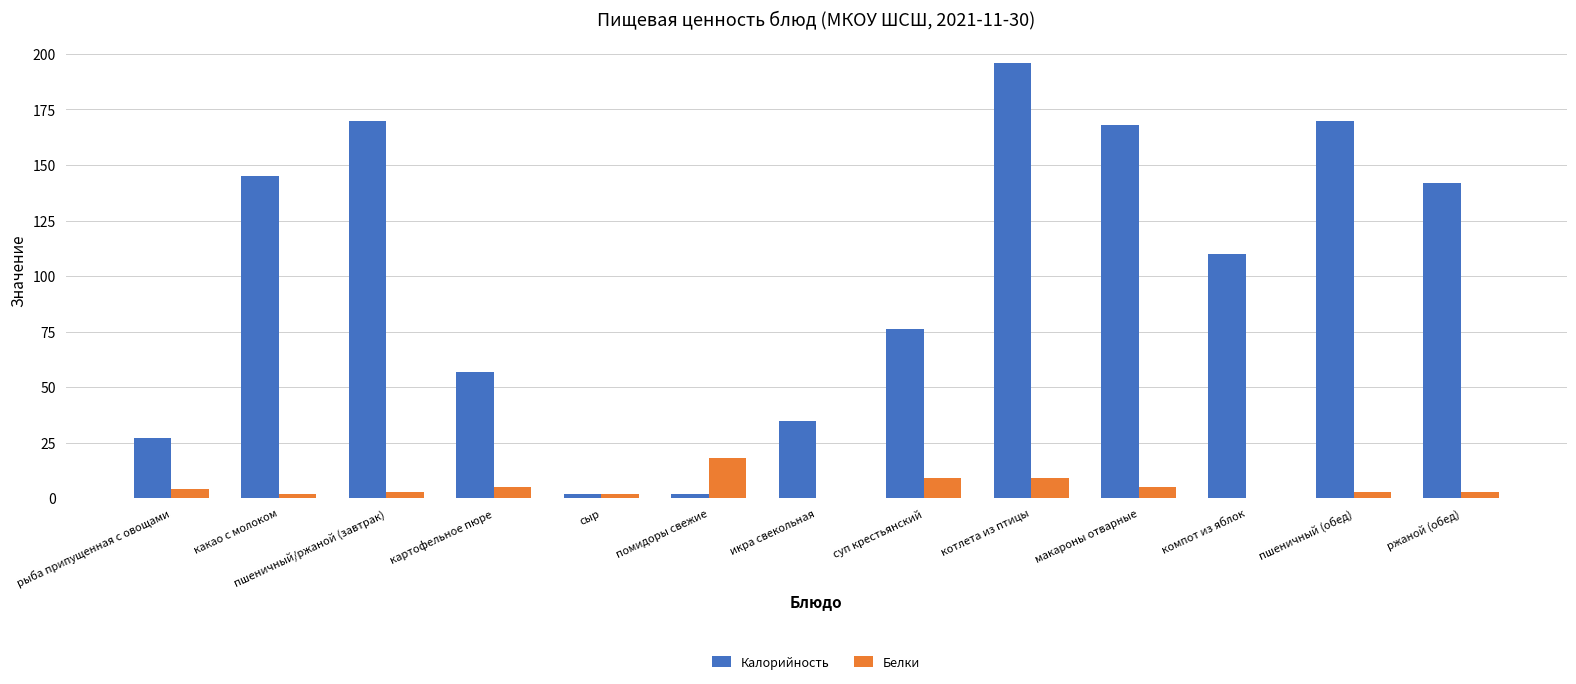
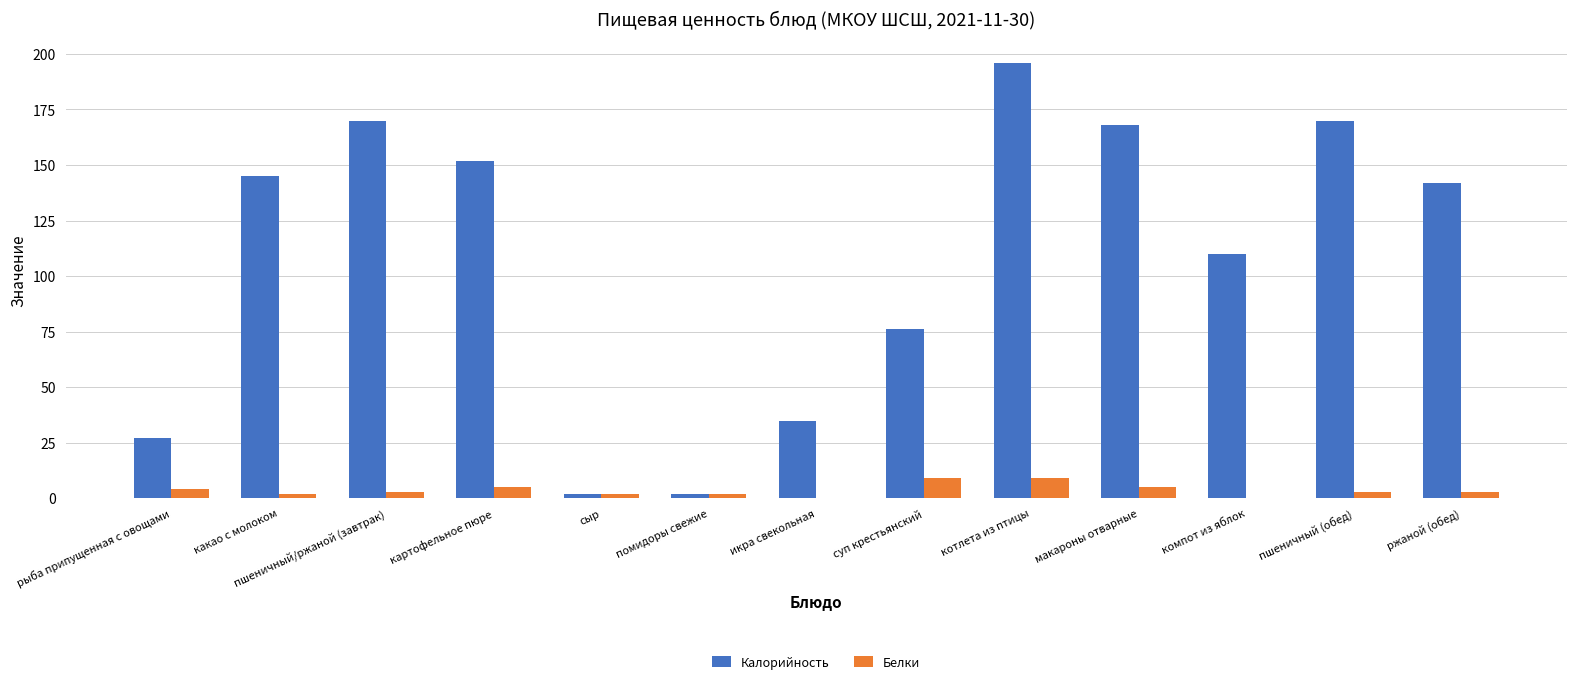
  {
    "Калорийность": {
      "рыба припущенная с овощами": 27,
      "какао с молоком": 145,
      "пшеничный/ржаной (завтрак)": 170,
-     "картофельное пюре": 57,
+     "картофельное пюре": 152,
      "сыр": 2,
      "помидоры свежие": 2,
      "икра свекольная": 35,
      "суп крестьянский": 76,
      "котлета из птицы": 196,
      "макароны отварные": 168,
      "компот из яблок": 110,
      "пшеничный (обед)": 170,
      "ржаной (обед)": 142
    },
    "Белки": {
      "рыба припущенная с овощами": 4,
      "какао с молоком": 2,
      "пшеничный/ржаной (завтрак)": 3,
      "картофельное пюре": 5,
      "сыр": 2,
-     "помидоры свежие": 18,
+     "помидоры свежие": 2,
      "икра свекольная": 0,
      "суп крестьянский": 9,
      "котлета из птицы": 9,
      "макароны отварные": 5,
      "компот из яблок": 0,
      "пшеничный (обед)": 3,
      "ржаной (обед)": 3
    }
  }
